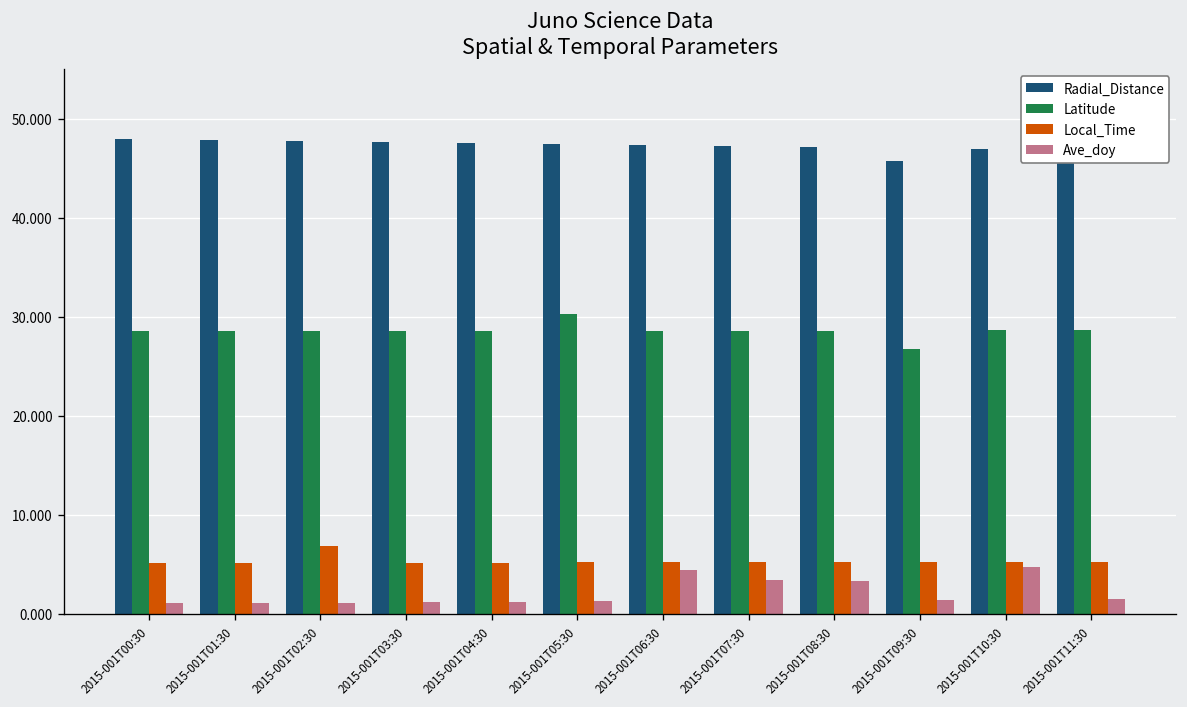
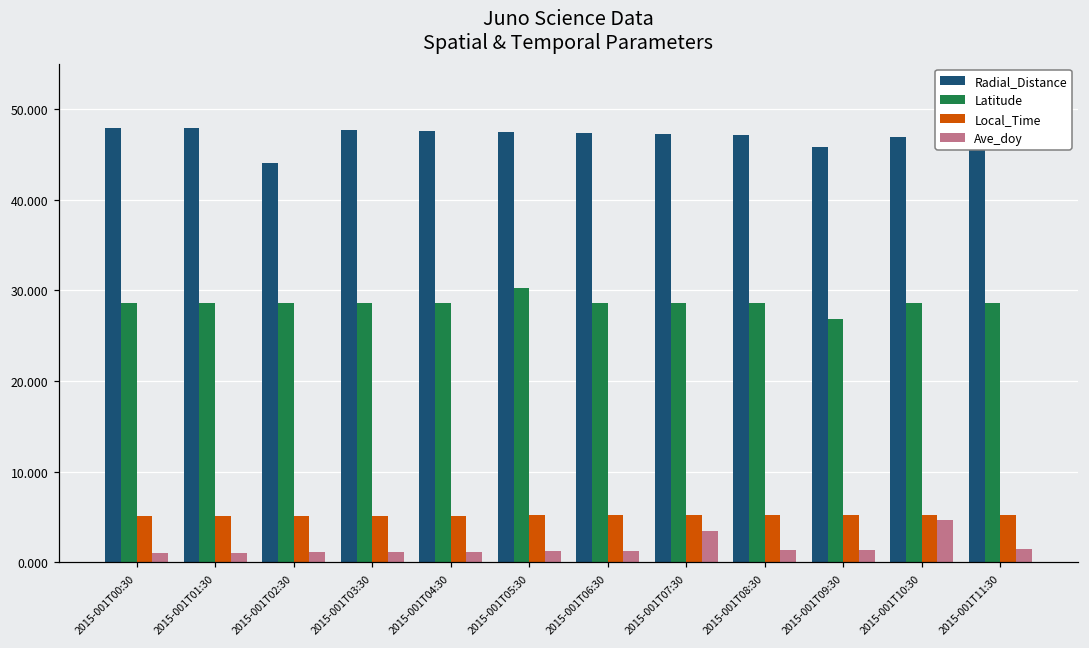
  {
    "Radial_Distance": {
      "2015-001T00:30": 48,
      "2015-001T01:30": 48,
-     "2015-001T02:30": 48,
+     "2015-001T02:30": 44,
      "2015-001T03:30": 48,
      "2015-001T04:30": 48,
      "2015-001T05:30": 47,
      "2015-001T06:30": 47,
      "2015-001T07:30": 47,
      "2015-001T08:30": 47,
      "2015-001T09:30": 46,
      "2015-001T10:30": 47
    },
    "Latitude": {
      "2015-001T00:30": 29,
      "2015-001T01:30": 29,
      "2015-001T02:30": 29,
      "2015-001T03:30": 29,
      "2015-001T04:30": 29,
      "2015-001T05:30": 30,
      "2015-001T06:30": 29,
      "2015-001T07:30": 29,
      "2015-001T08:30": 29,
      "2015-001T09:30": 27,
      "2015-001T10:30": 29,
      "2015-001T11:30": 29
    },
    "Local_Time": {
      "2015-001T00:30": 5,
      "2015-001T01:30": 5,
-     "2015-001T02:30": 7,
+     "2015-001T02:30": 5,
      "2015-001T03:30": 5,
      "2015-001T04:30": 5,
      "2015-001T05:30": 5,
      "2015-001T06:30": 5,
      "2015-001T07:30": 5,
      "2015-001T08:30": 5,
      "2015-001T09:30": 5,
      "2015-001T10:30": 5,
      "2015-001T11:30": 5
    },
    "Ave_doy": {
      "2015-001T00:30": 1,
      "2015-001T01:30": 1,
      "2015-001T02:30": 1,
      "2015-001T03:30": 1,
      "2015-001T04:30": 1,
      "2015-001T05:30": 1,
-     "2015-001T06:30": 4,
+     "2015-001T06:30": 1,
      "2015-001T07:30": 3,
-     "2015-001T08:30": 3,
+     "2015-001T08:30": 1,
      "2015-001T09:30": 1,
      "2015-001T10:30": 5,
      "2015-001T11:30": 1
    }
  }
